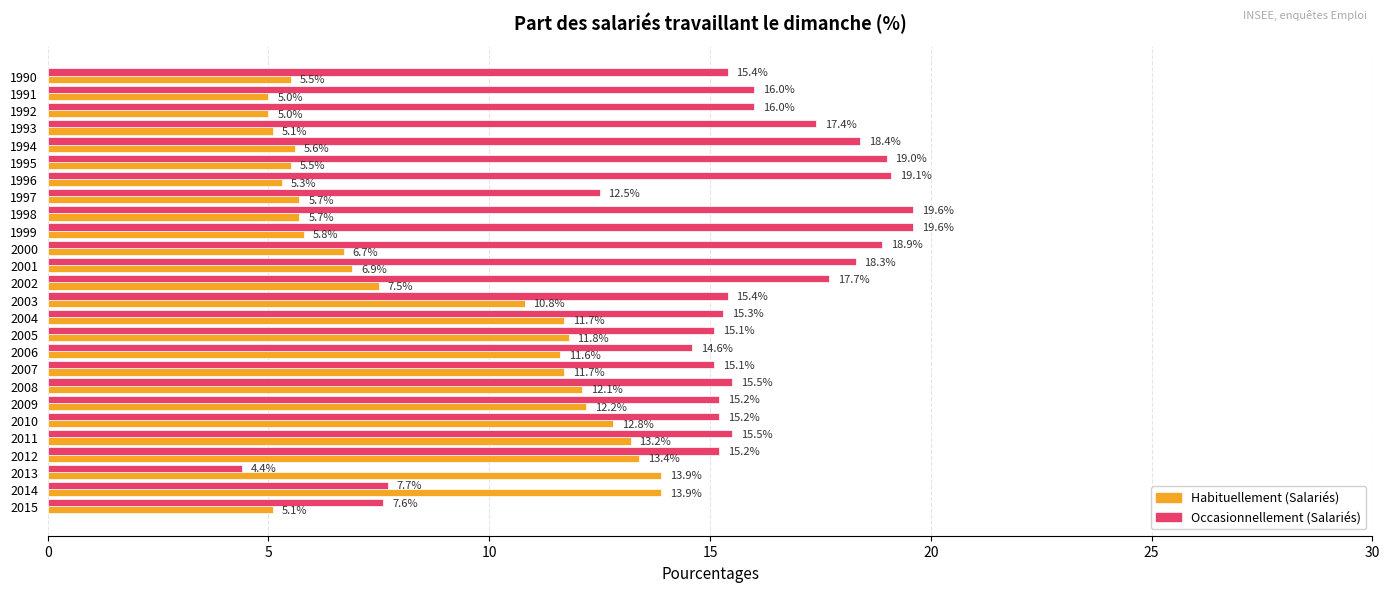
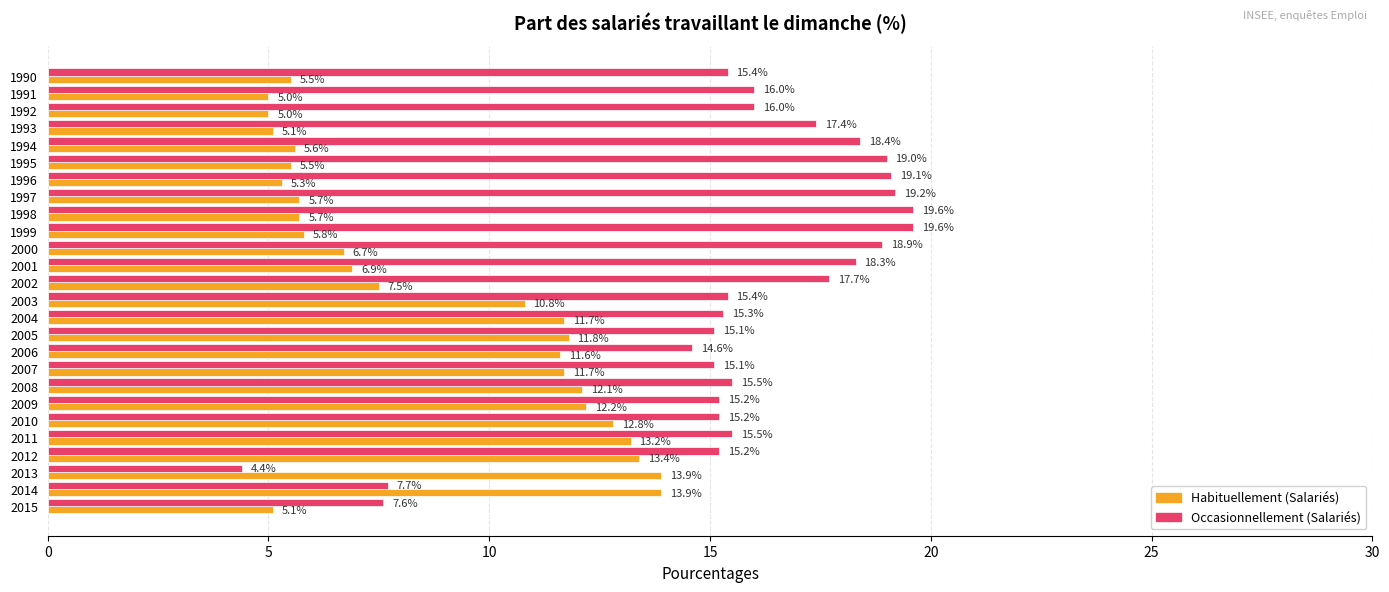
  {
    "Habituellement (Salariés)": {
      "1990": "5.5%",
      "1991": "5.0%",
      "1992": "5.0%",
      "1993": "5.1%",
      "1994": "5.6%",
      "1995": "5.5%",
      "1996": "5.3%",
      "1997": "5.7%",
      "1998": "5.7%",
      "1999": "5.8%",
      "2000": "6.7%",
      "2001": "6.9%",
      "2002": "7.5%",
      "2003": "10.8%",
      "2004": "11.7%",
      "2005": "11.8%",
      "2006": "11.6%",
      "2007": "11.7%",
      "2008": "12.1%",
      "2009": "12.2%",
      "2010": "12.8%",
      "2011": "13.2%",
      "2012": "13.4%",
      "2013": "13.9%",
      "2014": "13.9%",
      "2015": "5.1%"
    },
    "Occasionnellement (Salariés)": {
      "1990": "15.4%",
      "1991": "16.0%",
      "1992": "16.0%",
      "1993": "17.4%",
      "1994": "18.4%",
      "1995": "19.0%",
      "1996": "19.1%",
-     "1997": "12.5%",
+     "1997": "19.2%",
      "1998": "19.6%",
      "1999": "19.6%",
      "2000": "18.9%",
      "2001": "18.3%",
      "2002": "17.7%",
      "2003": "15.4%",
      "2004": "15.3%",
      "2005": "15.1%",
      "2006": "14.6%",
      "2007": "15.1%",
      "2008": "15.5%",
      "2009": "15.2%",
      "2010": "15.2%",
      "2011": "15.5%",
      "2012": "15.2%",
      "2013": "4.4%",
      "2014": "7.7%",
      "2015": "7.6%"
    }
  }
